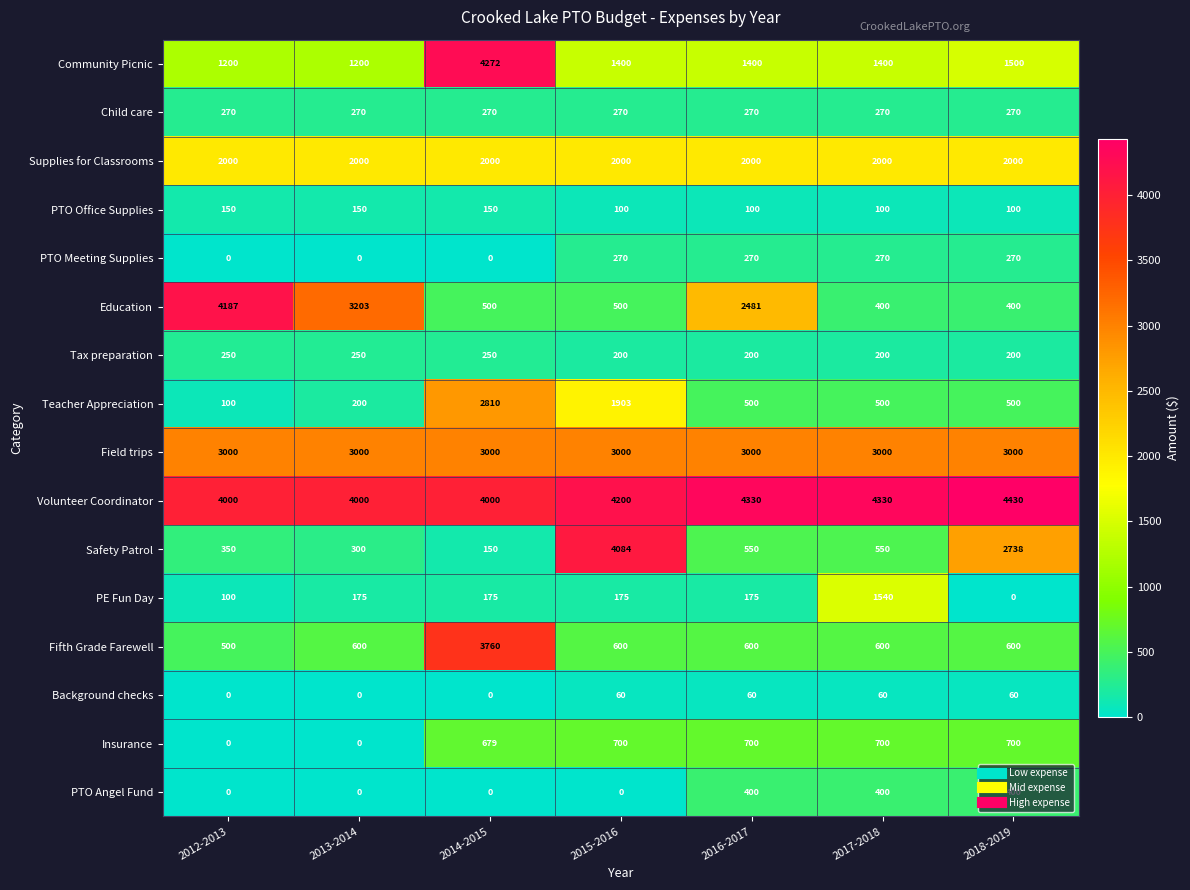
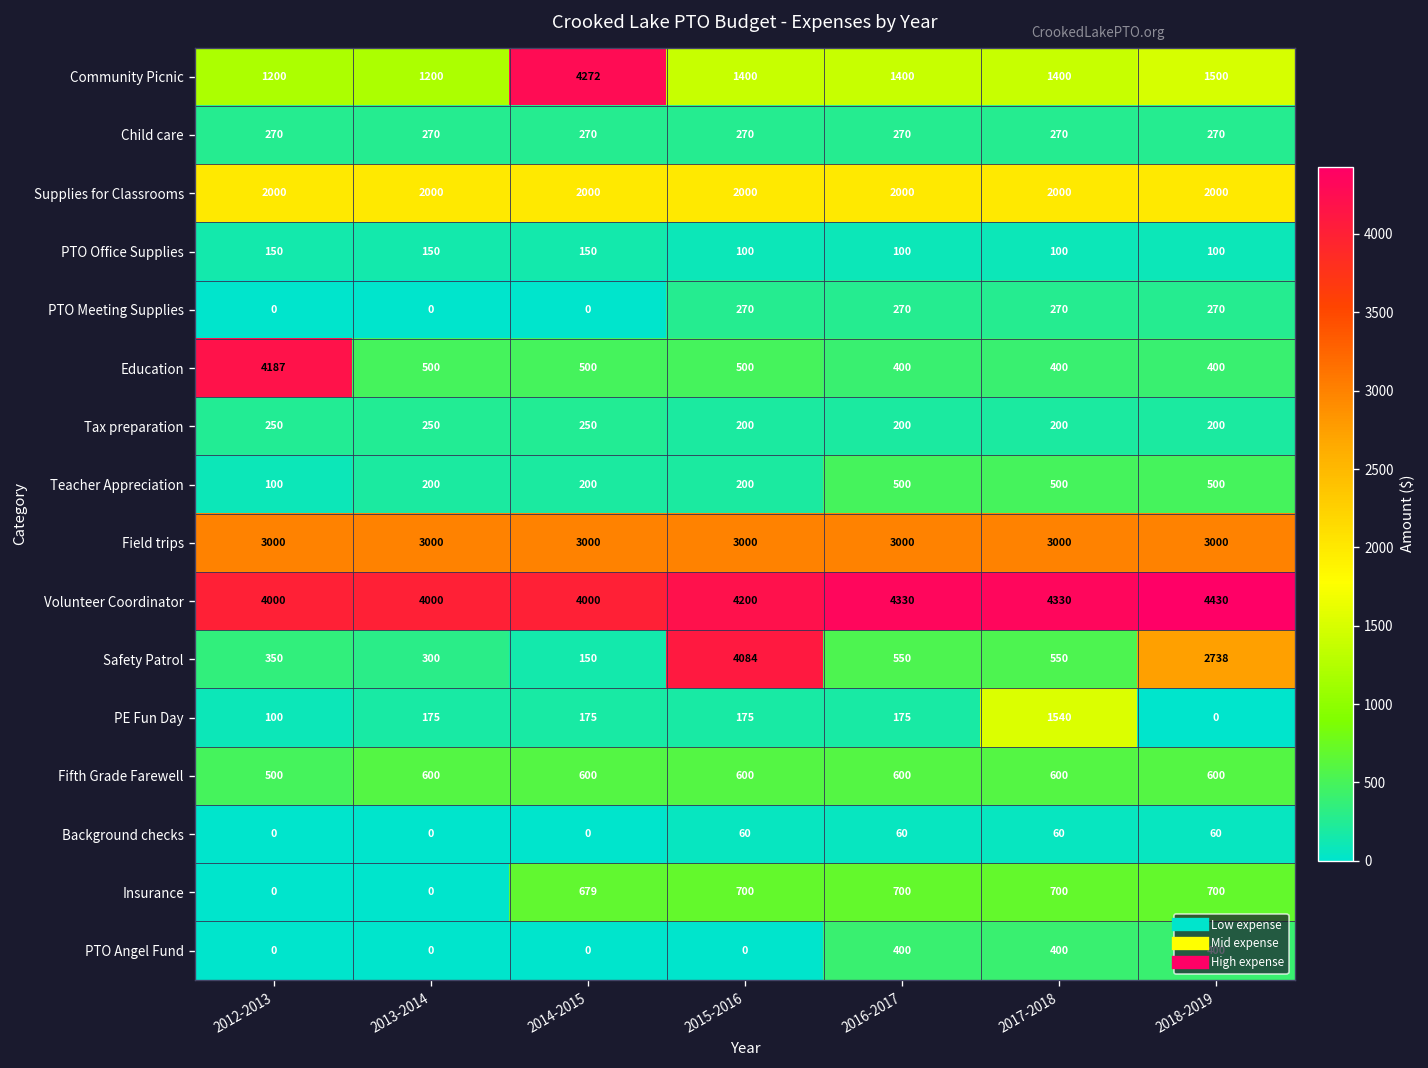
  {
    "Community Picnic": {
      "2012-2013": 1200,
      "2013-2014": 1200,
      "2014-2015": 4272,
      "2015-2016": 1400,
      "2016-2017": 1400,
      "2017-2018": 1400,
      "2018-2019": 1500
    },
    "Child care": {
      "2012-2013": 270,
      "2013-2014": 270,
      "2014-2015": 270,
      "2015-2016": 270,
      "2016-2017": 270,
      "2017-2018": 270,
      "2018-2019": 270
    },
    "Supplies for Classrooms": {
      "2012-2013": 2000,
      "2013-2014": 2000,
      "2014-2015": 2000,
      "2015-2016": 2000,
      "2016-2017": 2000,
      "2017-2018": 2000,
      "2018-2019": 2000
    },
    "PTO Office Supplies": {
      "2012-2013": 150,
      "2013-2014": 150,
      "2014-2015": 150,
      "2015-2016": 100,
      "2016-2017": 100,
      "2017-2018": 100,
      "2018-2019": 100
    },
    "PTO Meeting Supplies": {
      "2012-2013": 0,
      "2013-2014": 0,
      "2014-2015": 0,
      "2015-2016": 270,
      "2016-2017": 270,
      "2017-2018": 270,
      "2018-2019": 270
    },
    "Education": {
      "2012-2013": 4187,
-     "2013-2014": 3203,
+     "2013-2014": 500,
      "2014-2015": 500,
      "2015-2016": 500,
-     "2016-2017": 2481,
+     "2016-2017": 400,
      "2017-2018": 400,
      "2018-2019": 400
    },
    "Tax preparation": {
      "2012-2013": 250,
      "2013-2014": 250,
      "2014-2015": 250,
      "2015-2016": 200,
      "2016-2017": 200,
      "2017-2018": 200,
      "2018-2019": 200
    },
    "Teacher Appreciation": {
      "2012-2013": 100,
      "2013-2014": 200,
-     "2014-2015": 2810,
-     "2015-2016": 1903,
+     "2014-2015": 200,
+     "2015-2016": 200,
      "2016-2017": 500,
      "2017-2018": 500,
      "2018-2019": 500
    },
    "Field trips": {
      "2012-2013": 3000,
      "2013-2014": 3000,
      "2014-2015": 3000,
      "2015-2016": 3000,
      "2016-2017": 3000,
      "2017-2018": 3000,
      "2018-2019": 3000
    },
    "Volunteer Coordinator": {
      "2012-2013": 4000,
      "2013-2014": 4000,
      "2014-2015": 4000,
      "2015-2016": 4200,
      "2016-2017": 4330,
      "2017-2018": 4330,
      "2018-2019": 4430
    },
    "Safety Patrol": {
      "2012-2013": 350,
      "2013-2014": 300,
      "2014-2015": 150,
      "2015-2016": 4084,
      "2016-2017": 550,
      "2017-2018": 550,
      "2018-2019": 2738
    },
    "PE Fun Day": {
      "2012-2013": 100,
      "2013-2014": 175,
      "2014-2015": 175,
      "2015-2016": 175,
      "2016-2017": 175,
      "2017-2018": 1540,
      "2018-2019": 0
    },
    "Fifth Grade Farewell": {
      "2012-2013": 500,
      "2013-2014": 600,
-     "2014-2015": 3760,
+     "2014-2015": 600,
      "2015-2016": 600,
      "2016-2017": 600,
      "2017-2018": 600,
      "2018-2019": 600
    },
    "Background checks": {
      "2012-2013": 0,
      "2013-2014": 0,
      "2014-2015": 0,
      "2015-2016": 60,
      "2016-2017": 60,
      "2017-2018": 60,
      "2018-2019": 60
    },
    "Insurance": {
      "2012-2013": 0,
      "2013-2014": 0,
      "2014-2015": 679,
      "2015-2016": 700,
      "2016-2017": 700,
      "2017-2018": 700,
      "2018-2019": 700
    },
    "PTO Angel Fund": {
      "2012-2013": 0,
      "2013-2014": 0,
      "2014-2015": 0,
      "2015-2016": 0,
      "2016-2017": 400,
      "2017-2018": 400
    }
  }
